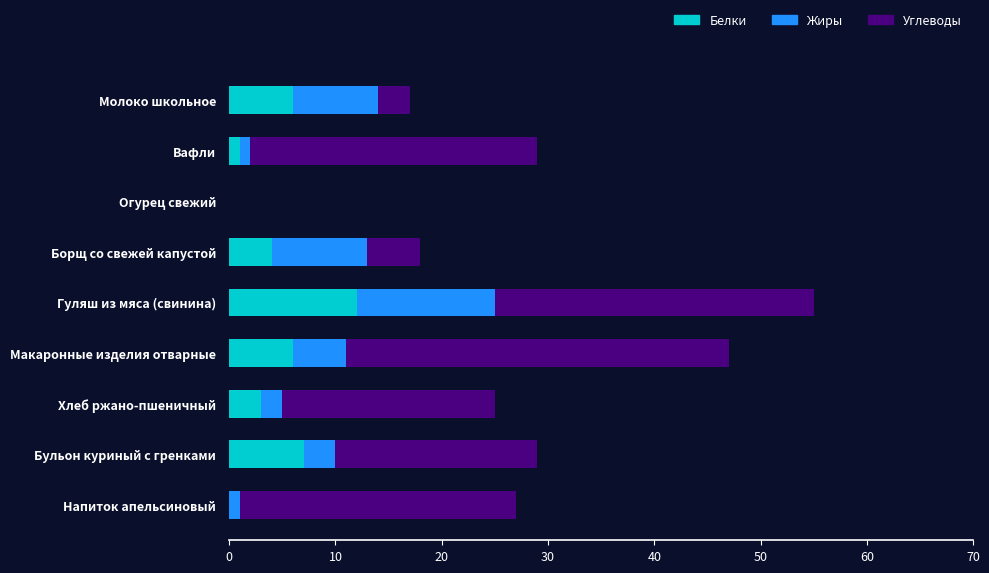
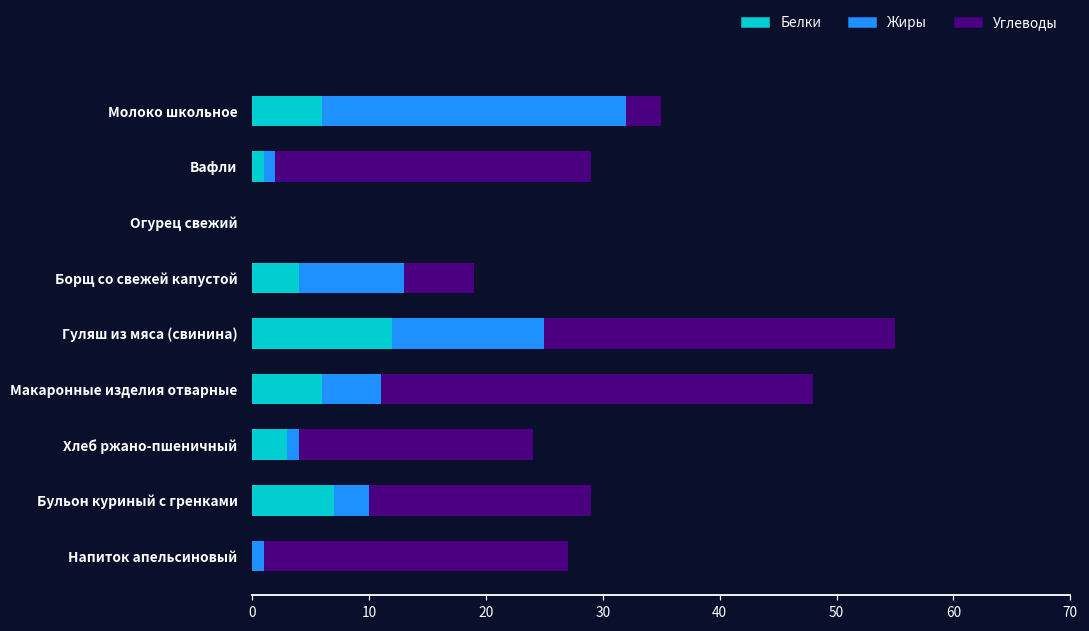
  {
    "Белки": {
      "Молоко школьное": 6,
      "Вафли": 1,
      "Огурец свежий": 0,
      "Борщ со свежей капустой": 4,
      "Гуляш из мяса (свинина)": 12,
      "Макаронные изделия отварные": 6,
      "Хлеб ржано-пшеничный": 3,
      "Бульон куриный с гренками": 7,
      "Напиток апельсиновый": 0
    },
    "Жиры": {
-     "Молоко школьное": 8,
+     "Молоко школьное": 26,
      "Вафли": 1,
      "Огурец свежий": 0,
      "Борщ со свежей капустой": 9,
      "Гуляш из мяса (свинина)": 13,
      "Макаронные изделия отварные": 5,
-     "Хлеб ржано-пшеничный": 2,
+     "Хлеб ржано-пшеничный": 1,
      "Бульон куриный с гренками": 3,
      "Напиток апельсиновый": 1
    },
    "Углеводы": {
      "Молоко школьное": 3,
      "Вафли": 27,
      "Огурец свежий": 0,
-     "Борщ со свежей капустой": 5,
+     "Борщ со свежей капустой": 6,
      "Гуляш из мяса (свинина)": 30,
-     "Макаронные изделия отварные": 36,
+     "Макаронные изделия отварные": 37,
      "Хлеб ржано-пшеничный": 20,
      "Бульон куриный с гренками": 19,
      "Напиток апельсиновый": 26
    }
  }
